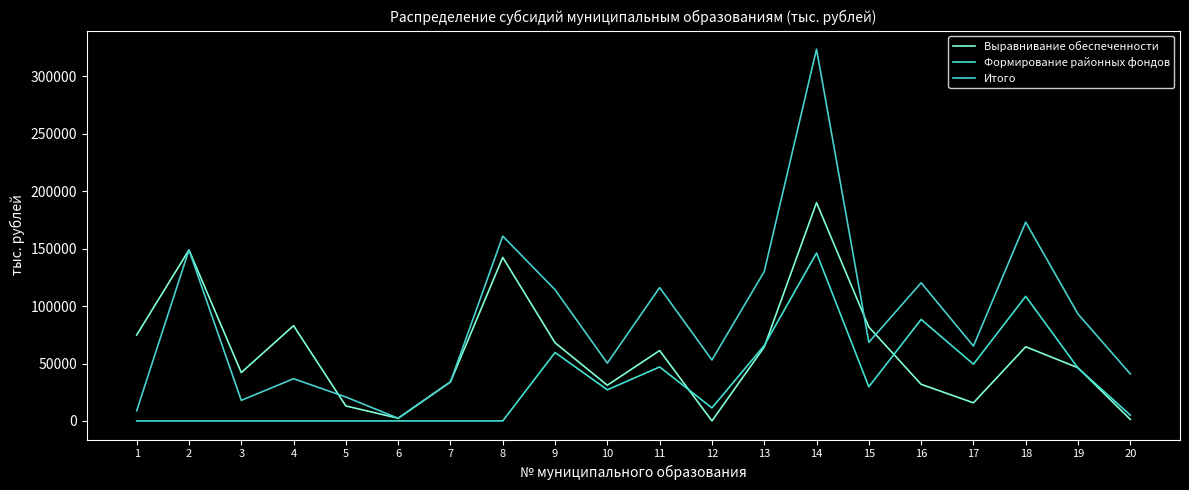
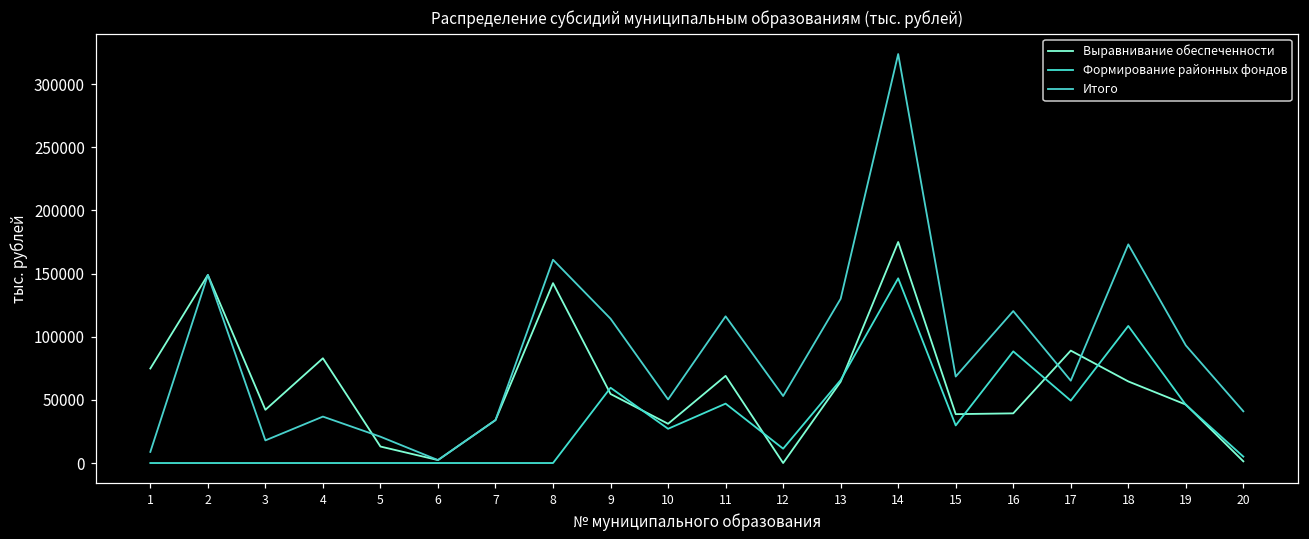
  {
    "Выравнивание обеспеченности": {
      "1": 75000,
      "3": 42000,
      "4": 83000,
      "5": 13000,
      "8": 142000,
-     "9": 68000,
+     "9": 55000,
      "10": 31000,
-     "11": 61000,
+     "11": 69000,
      "12": 0,
-     "14": 190000,
-     "15": 82000,
-     "16": 32000,
-     "17": 16000,
+     "14": 175000,
+     "15": 39000,
+     "16": 39000,
+     "17": 89000,
      "18": 65000,
      "20": 1000
    }
  }
